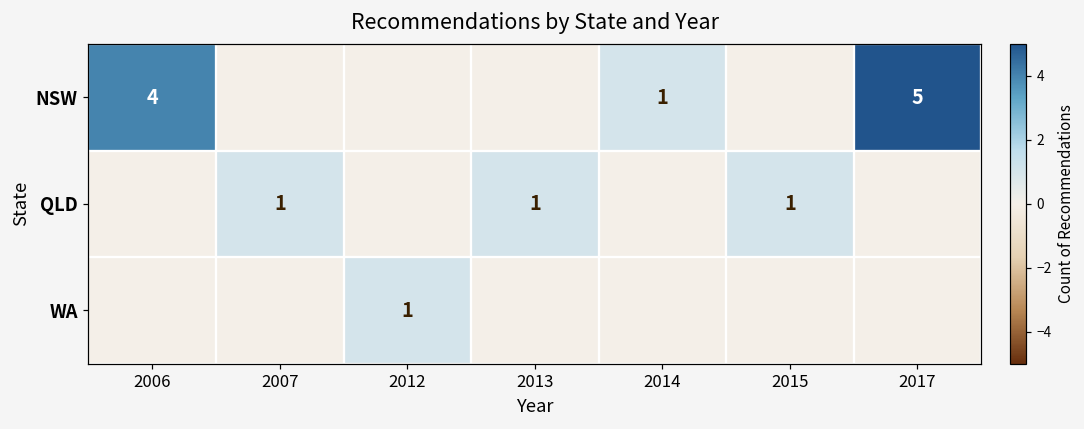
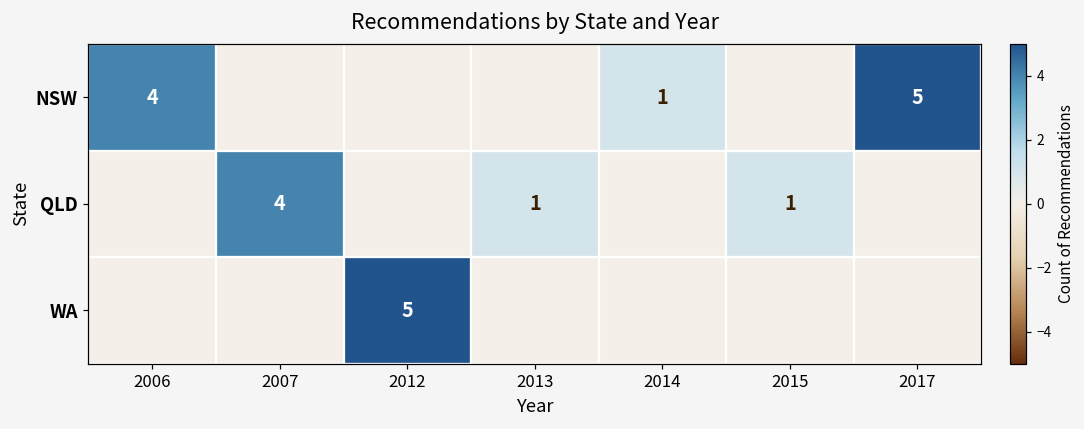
  {
    "NSW": {
      "2006": 4,
      "2014": 1,
      "2017": 5
    },
    "QLD": {
-     "2007": 1,
+     "2007": 4,
      "2013": 1,
      "2015": 1
    },
    "WA": {
-     "2012": 1
+     "2012": 5
    }
  }
